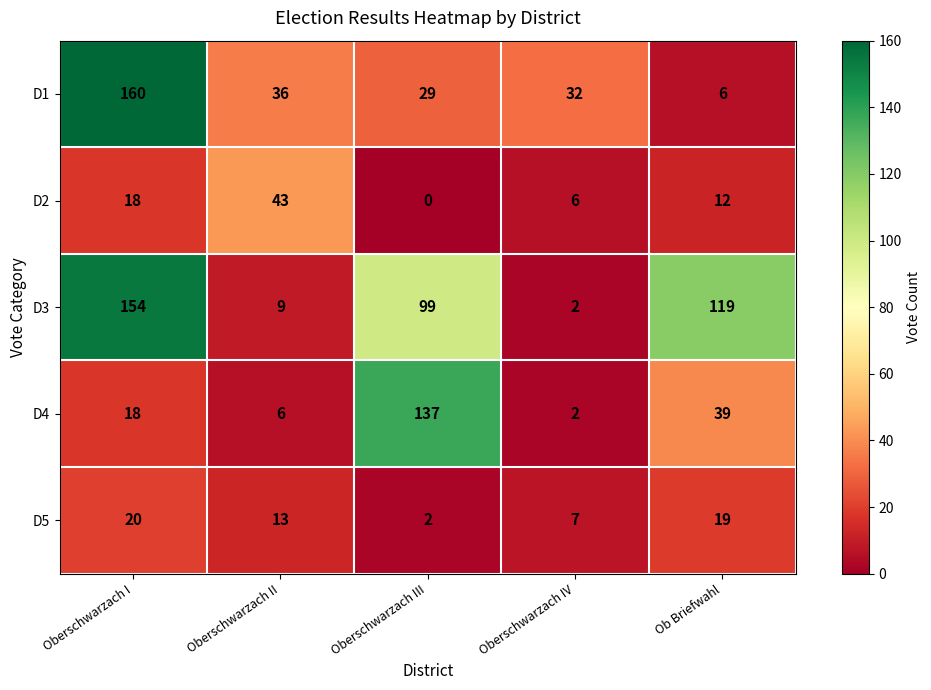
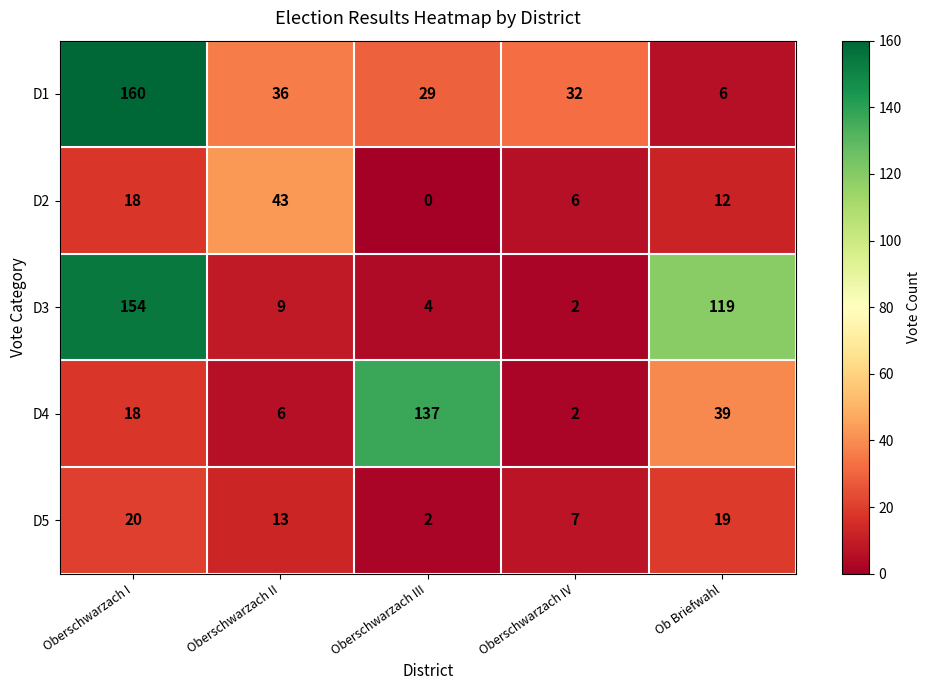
  {
    "D1": {
      "Oberschwarzach I": 160,
      "Oberschwarzach II": 36,
      "Oberschwarzach III": 29,
      "Oberschwarzach IV": 32,
      "Ob Briefwahl": 6
    },
    "D2": {
      "Oberschwarzach I": 18,
      "Oberschwarzach II": 43,
      "Oberschwarzach III": 0,
      "Oberschwarzach IV": 6,
      "Ob Briefwahl": 12
    },
    "D3": {
      "Oberschwarzach I": 154,
      "Oberschwarzach II": 9,
-     "Oberschwarzach III": 99,
+     "Oberschwarzach III": 4,
      "Oberschwarzach IV": 2,
      "Ob Briefwahl": 119
    },
    "D4": {
      "Oberschwarzach I": 18,
      "Oberschwarzach II": 6,
      "Oberschwarzach III": 137,
      "Oberschwarzach IV": 2,
      "Ob Briefwahl": 39
    },
    "D5": {
      "Oberschwarzach I": 20,
      "Oberschwarzach II": 13,
      "Oberschwarzach III": 2,
      "Oberschwarzach IV": 7,
      "Ob Briefwahl": 19
    }
  }
